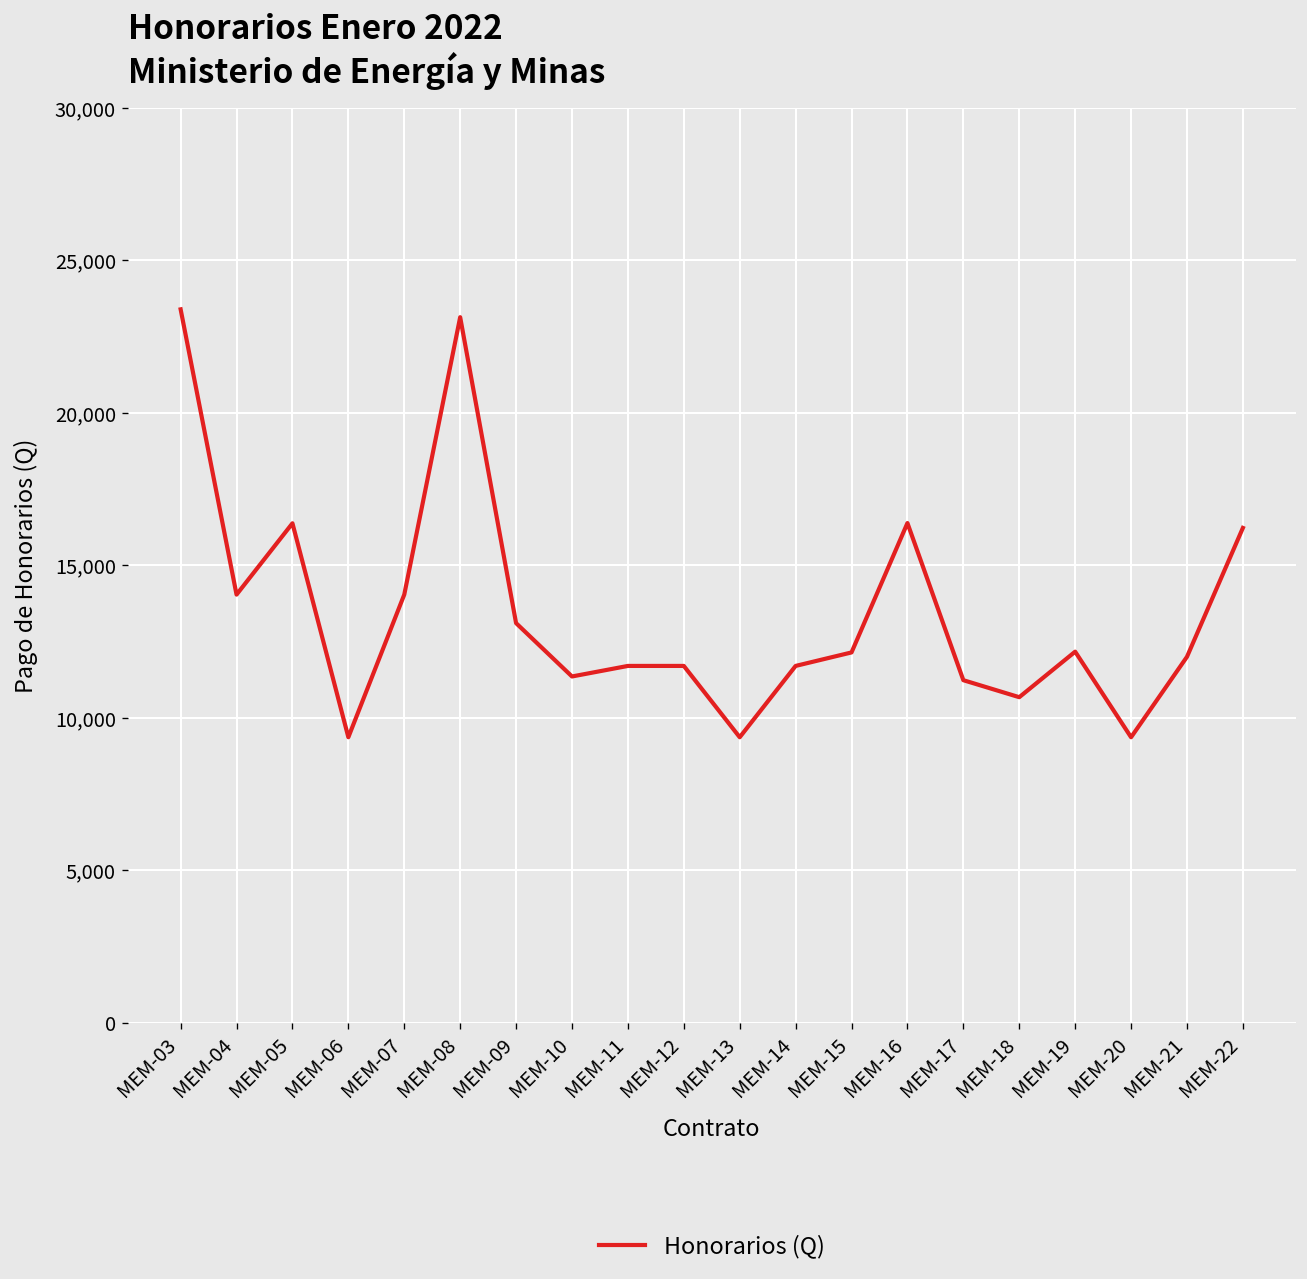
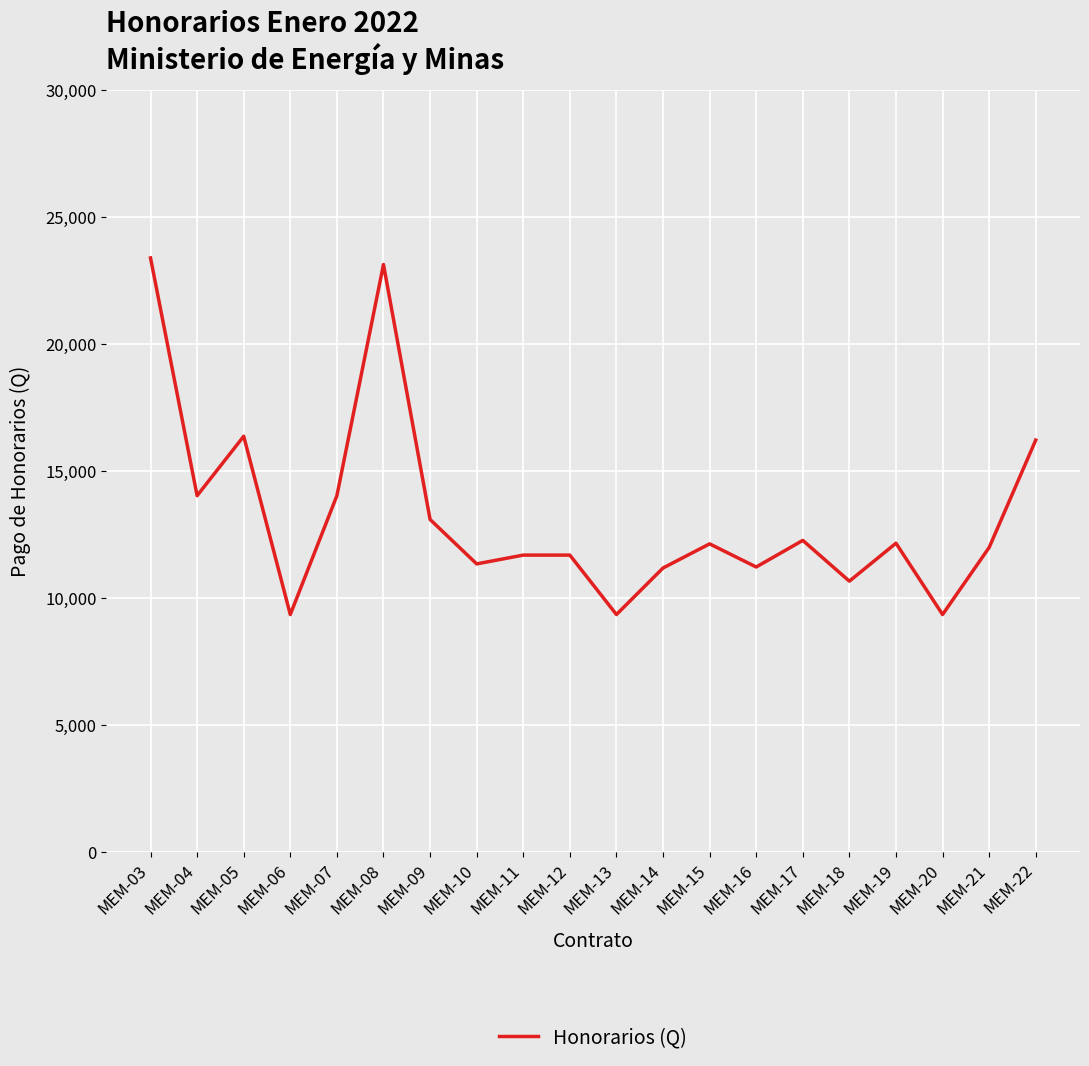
  {
    "MEM-03": "23,400",
    "MEM-04": "14,000",
    "MEM-05": "16,400",
    "MEM-06": "9,400",
    "MEM-07": "14,000",
    "MEM-08": "23,100",
    "MEM-09": "13,100",
    "MEM-10": "11,300",
    "MEM-11": "11,700",
    "MEM-12": "11,700",
    "MEM-13": "9,400",
-   "MEM-14": "11,700",
+   "MEM-14": "11,200",
    "MEM-15": "12,100",
-   "MEM-16": "16,400",
-   "MEM-17": "11,200",
+   "MEM-16": "11,200",
+   "MEM-17": "12,300",
    "MEM-18": "10,700",
    "MEM-19": "12,200",
    "MEM-20": "9,400",
    "MEM-21": "12,000",
    "MEM-22": "16,200"
  }
